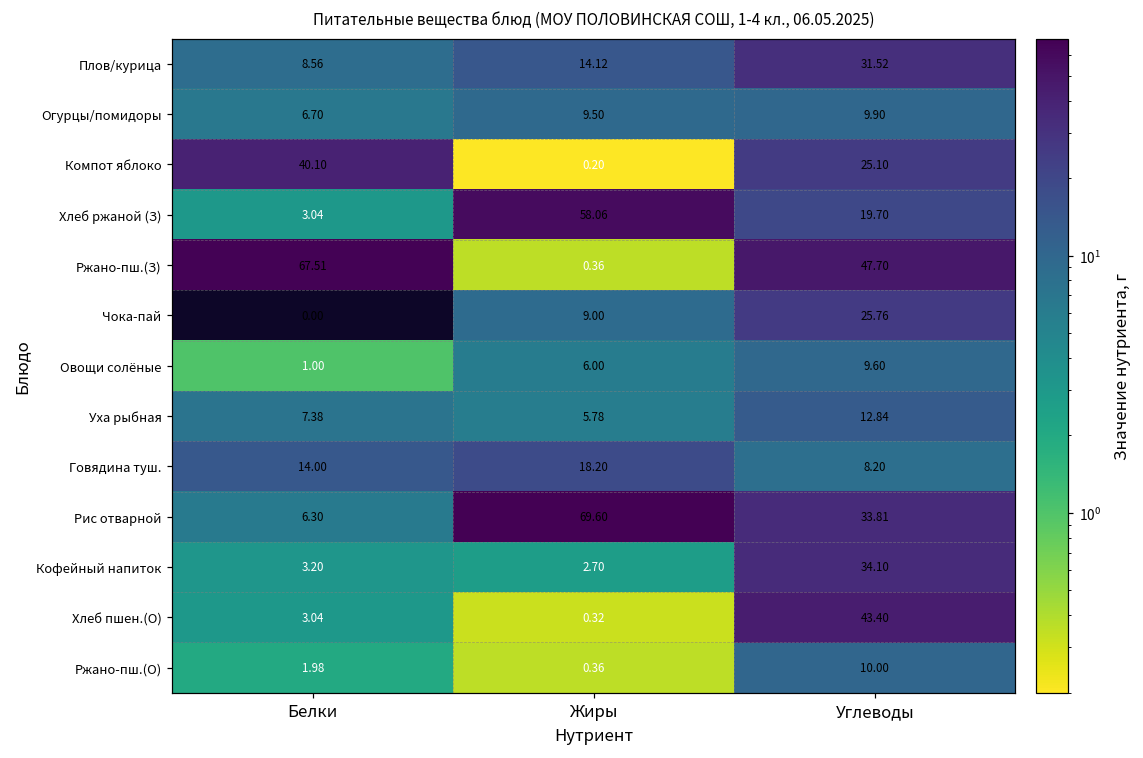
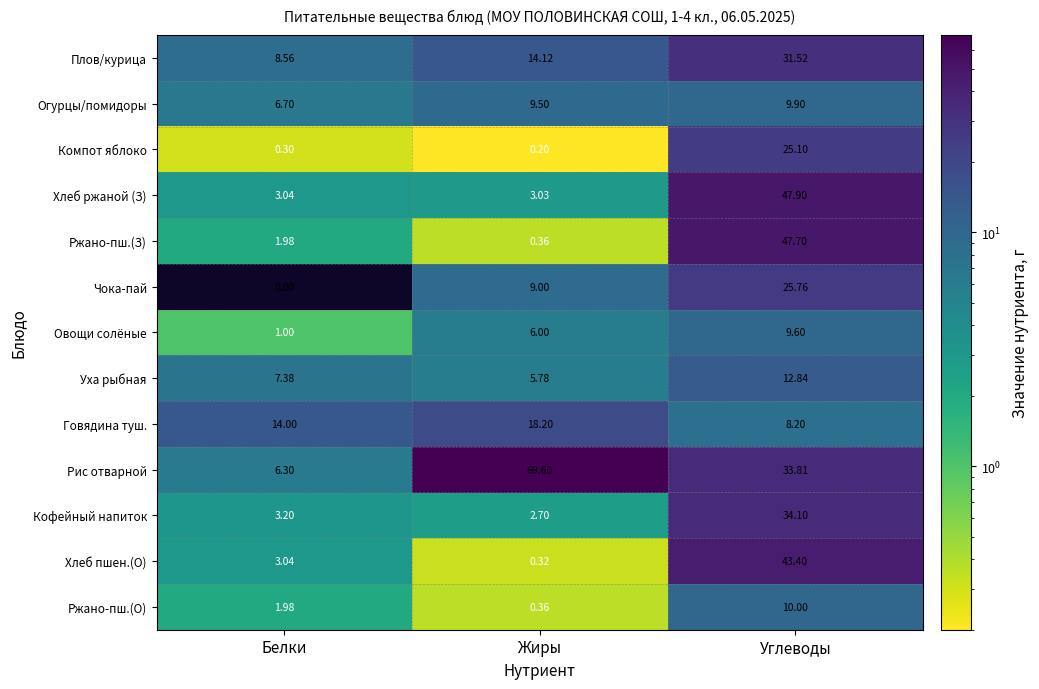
  {
    "Плов/курица": {
      "Белки": 8.56,
      "Жиры": 14.12,
      "Углеводы": 31.52
    },
    "Огурцы/помидоры": {
      "Белки": 6.70,
      "Жиры": 9.50,
      "Углеводы": 9.90
    },
    "Компот яблоко": {
-     "Белки": 40.10,
+     "Белки": 0.30,
      "Жиры": 0.20,
      "Углеводы": 25.10
    },
    "Хлеб ржаной (З)": {
      "Белки": 3.04,
-     "Жиры": 58.06,
-     "Углеводы": 19.70
+     "Жиры": 3.03,
+     "Углеводы": 47.90
    },
    "Ржано-пш.(З)": {
-     "Белки": 67.51,
+     "Белки": 1.98,
      "Жиры": 0.36,
      "Углеводы": 47.70
    },
    "Чока-пай": {
      "Жиры": 9.00,
      "Углеводы": 25.76
    },
    "Овощи солёные": {
      "Белки": 1.00,
      "Жиры": 6.00,
      "Углеводы": 9.60
    },
    "Уха рыбная": {
      "Белки": 7.38,
      "Жиры": 5.78,
      "Углеводы": 12.84
    },
    "Говядина туш.": {
      "Белки": 14.00,
      "Жиры": 18.20,
      "Углеводы": 8.20
    },
    "Рис отварной": {
      "Белки": 6.30,
      "Жиры": 69.60,
      "Углеводы": 33.81
    },
    "Кофейный напиток": {
      "Белки": 3.20,
      "Жиры": 2.70,
      "Углеводы": 34.10
    },
    "Хлеб пшен.(О)": {
      "Белки": 3.04,
      "Жиры": 0.32,
      "Углеводы": 43.40
    },
    "Ржано-пш.(О)": {
      "Белки": 1.98,
      "Жиры": 0.36,
      "Углеводы": 10.00
    }
  }
